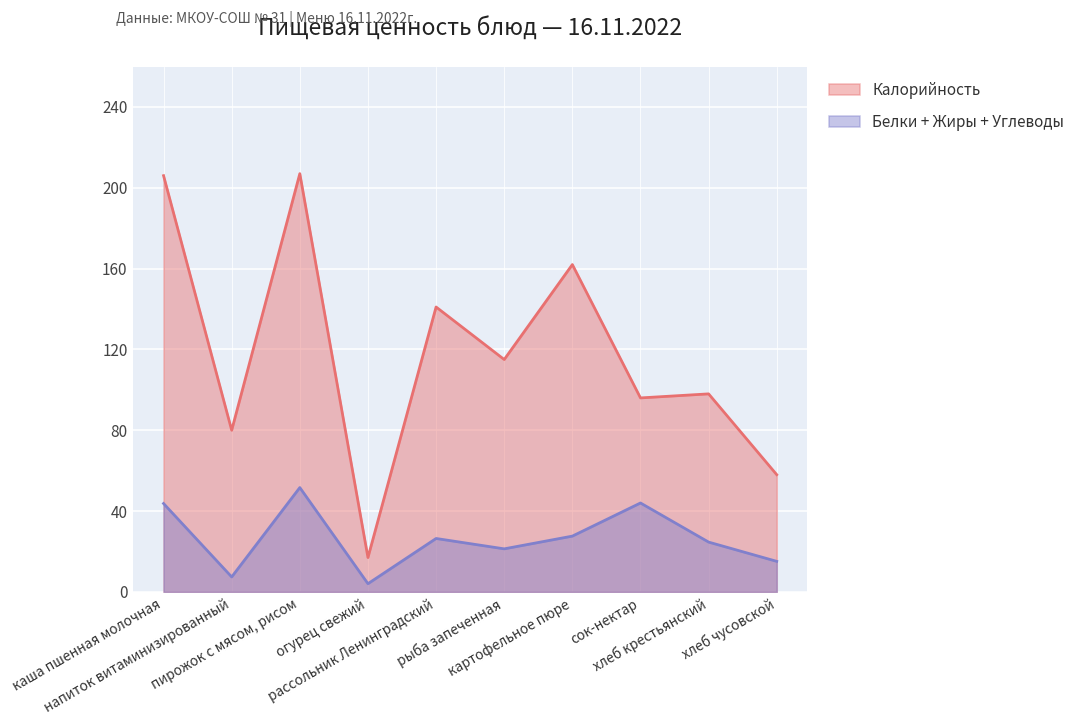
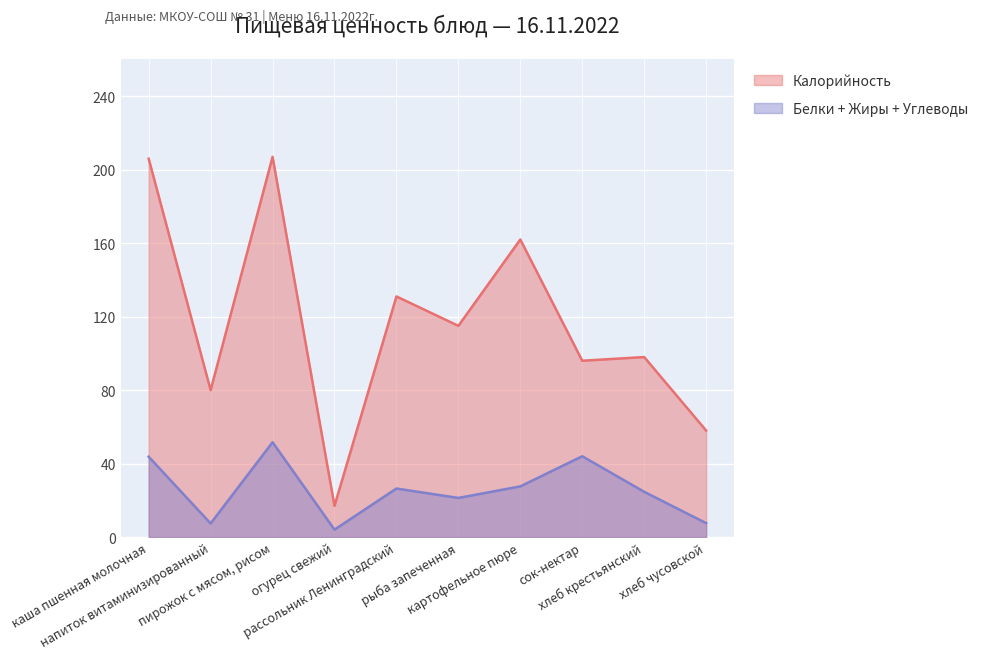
  {
    "Калорийность": {
      "каша пшенная молочная": 206,
      "напиток витаминизированный": 80,
      "пирожок с мясом, рисом": 207,
      "огурец свежий": 17,
-     "рассольник Ленинградский": 141,
+     "рассольник Ленинградский": 131,
      "рыба запеченная": 115,
      "картофельное пюре": 162,
      "сок-нектар": 96,
      "хлеб крестьянский": 98,
      "хлеб чусовской": 58
    },
    "Белки + Жиры + Углеводы": {
      "каша пшенная молочная": 44,
      "напиток витаминизированный": 7,
      "пирожок с мясом, рисом": 52,
      "огурец свежий": 4,
      "рассольник Ленинградский": 26,
      "рыба запеченная": 21,
      "картофельное пюре": 28,
      "сок-нектар": 44,
      "хлеб крестьянский": 25,
-     "хлеб чусовской": 15
+     "хлеб чусовской": 8
    }
  }
